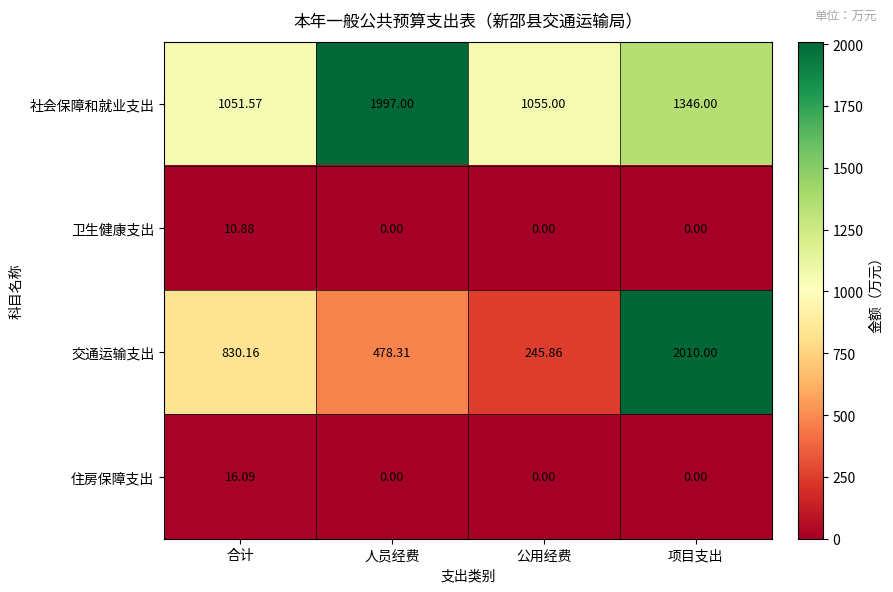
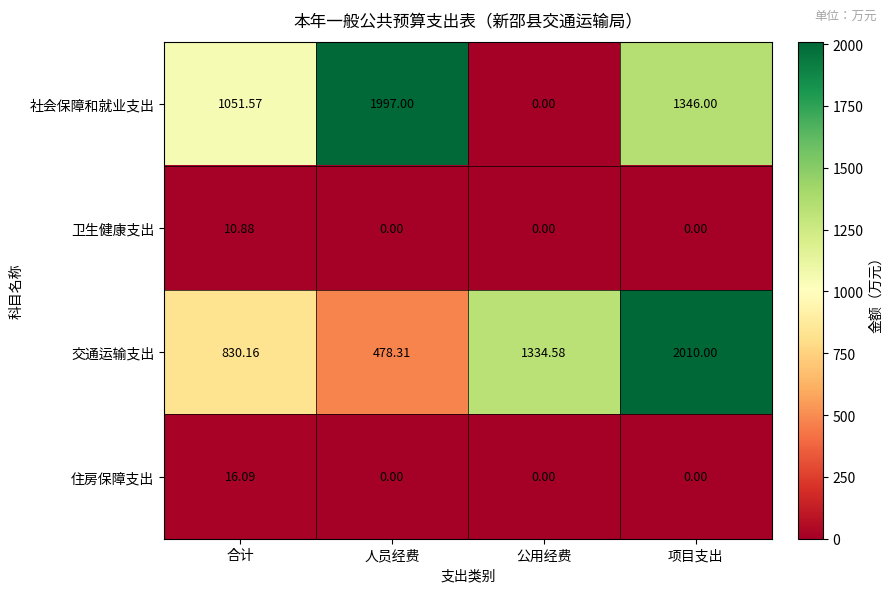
  {
    "社会保障和就业支出": {
      "合计": 1051.57,
      "人员经费": 1997.00,
-     "公用经费": 1055.00,
+     "公用经费": 0.00,
      "项目支出": 1346.00
    },
    "卫生健康支出": {
      "合计": 10.88,
      "人员经费": 0.00,
      "公用经费": 0.00,
      "项目支出": 0.00
    },
    "交通运输支出": {
      "合计": 830.16,
      "人员经费": 478.31,
-     "公用经费": 245.86,
+     "公用经费": 1334.58,
      "项目支出": 2010.00
    },
    "住房保障支出": {
      "合计": 16.09,
      "人员经费": 0.00,
      "公用经费": 0.00,
      "项目支出": 0.00
    }
  }
